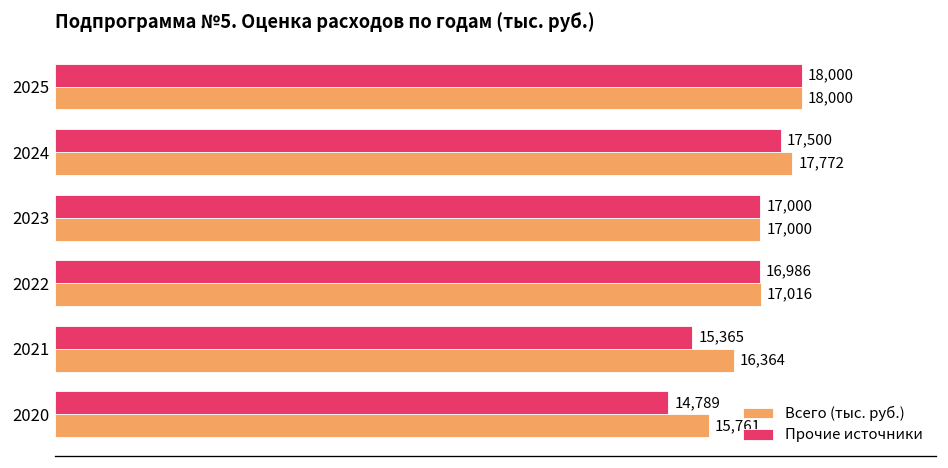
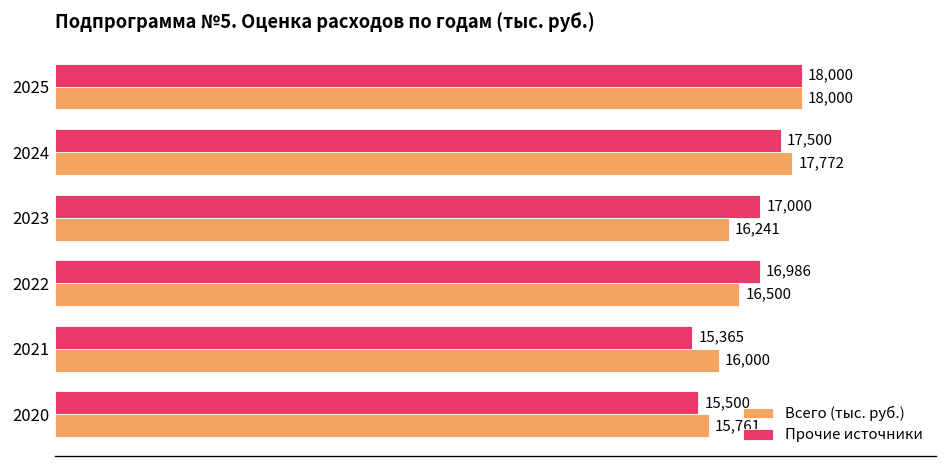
  {
    "Всего (тыс. руб.)": {
      "2025": "18,000",
      "2024": "17,772",
-     "2023": "17,000",
-     "2022": "17,016",
-     "2021": "16,364",
+     "2023": "16,241",
+     "2022": "16,500",
+     "2021": "16,000",
      "2020": "15,761"
    },
    "Прочие источники": {
      "2025": "18,000",
      "2024": "17,500",
      "2023": "17,000",
      "2022": "16,986",
      "2021": "15,365",
-     "2020": "14,789"
+     "2020": "15,500"
    }
  }
